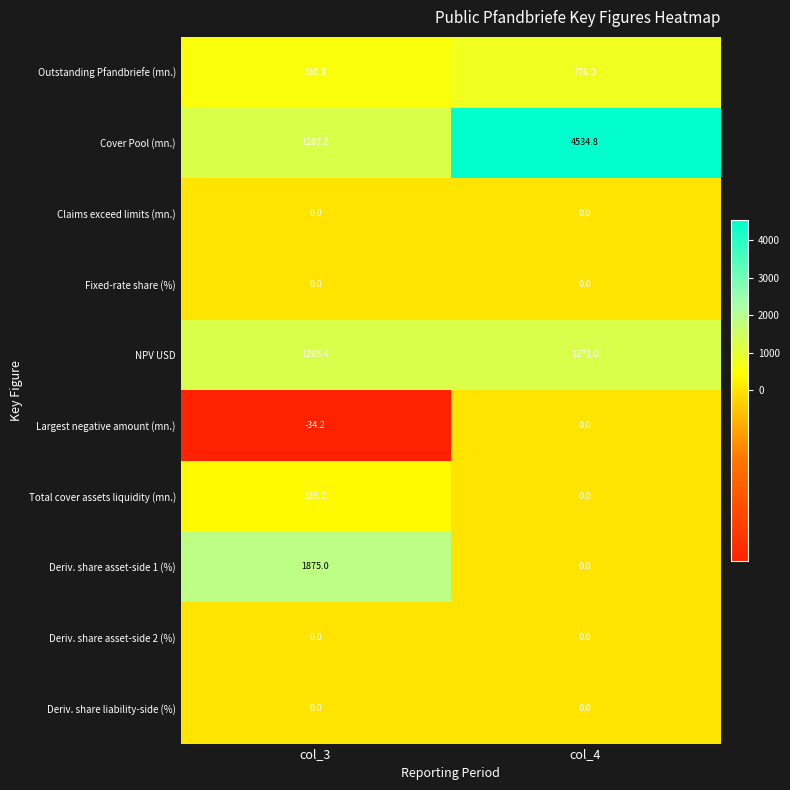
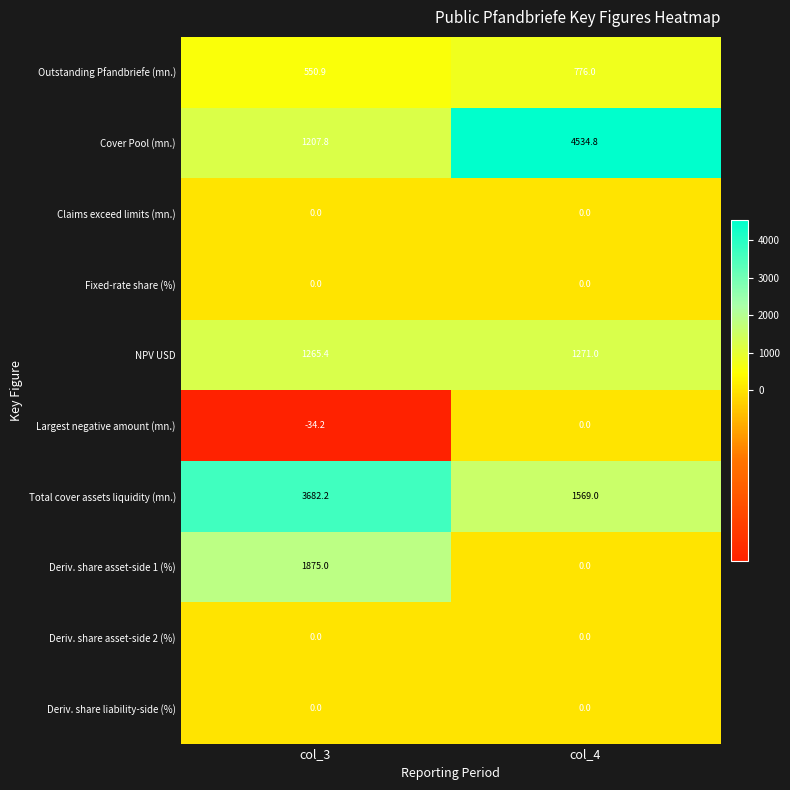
  {
    "Outstanding Pfandbriefe (mn.)": {
      "col_3": 550.9,
      "col_4": 776.0
    },
    "Cover Pool (mn.)": {
      "col_3": 1207.8,
      "col_4": 4534.8
    },
    "Claims exceed limits (mn.)": {
      "col_3": 0.0,
      "col_4": 0.0
    },
    "Fixed-rate share (%)": {
      "col_3": 0.0,
      "col_4": 0.0
    },
    "NPV USD": {
      "col_3": 1265.4,
      "col_4": 1271.0
    },
    "Largest negative amount (mn.)": {
      "col_3": -34.2,
      "col_4": 0.0
    },
    "Total cover assets liquidity (mn.)": {
-     "col_3": 355.2,
-     "col_4": 0.0
+     "col_3": 3682.2,
+     "col_4": 1569.0
    },
    "Deriv. share asset-side 1 (%)": {
      "col_3": 1875.0,
      "col_4": 0.0
    },
    "Deriv. share asset-side 2 (%)": {
      "col_3": 0.0,
      "col_4": 0.0
    },
    "Deriv. share liability-side (%)": {
      "col_3": 0.0,
      "col_4": 0.0
    }
  }
